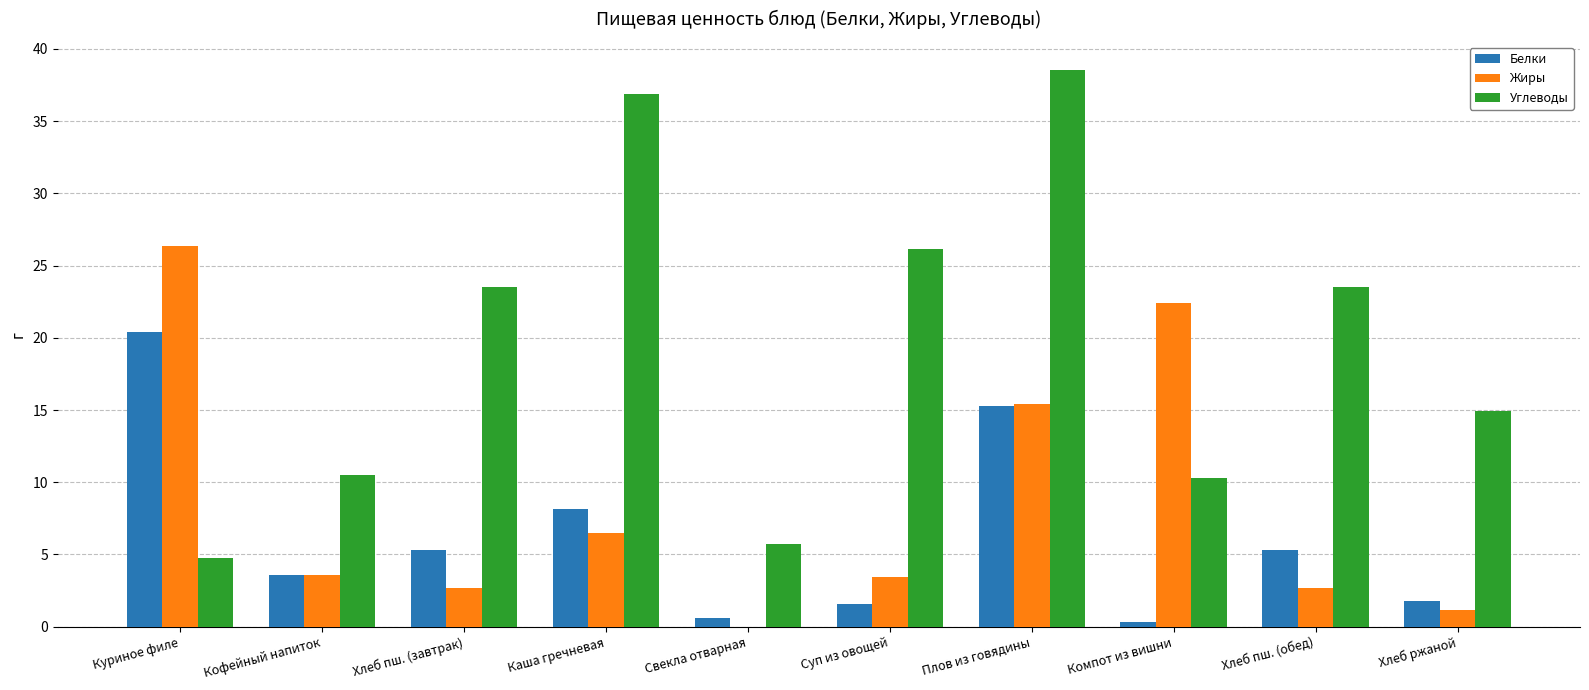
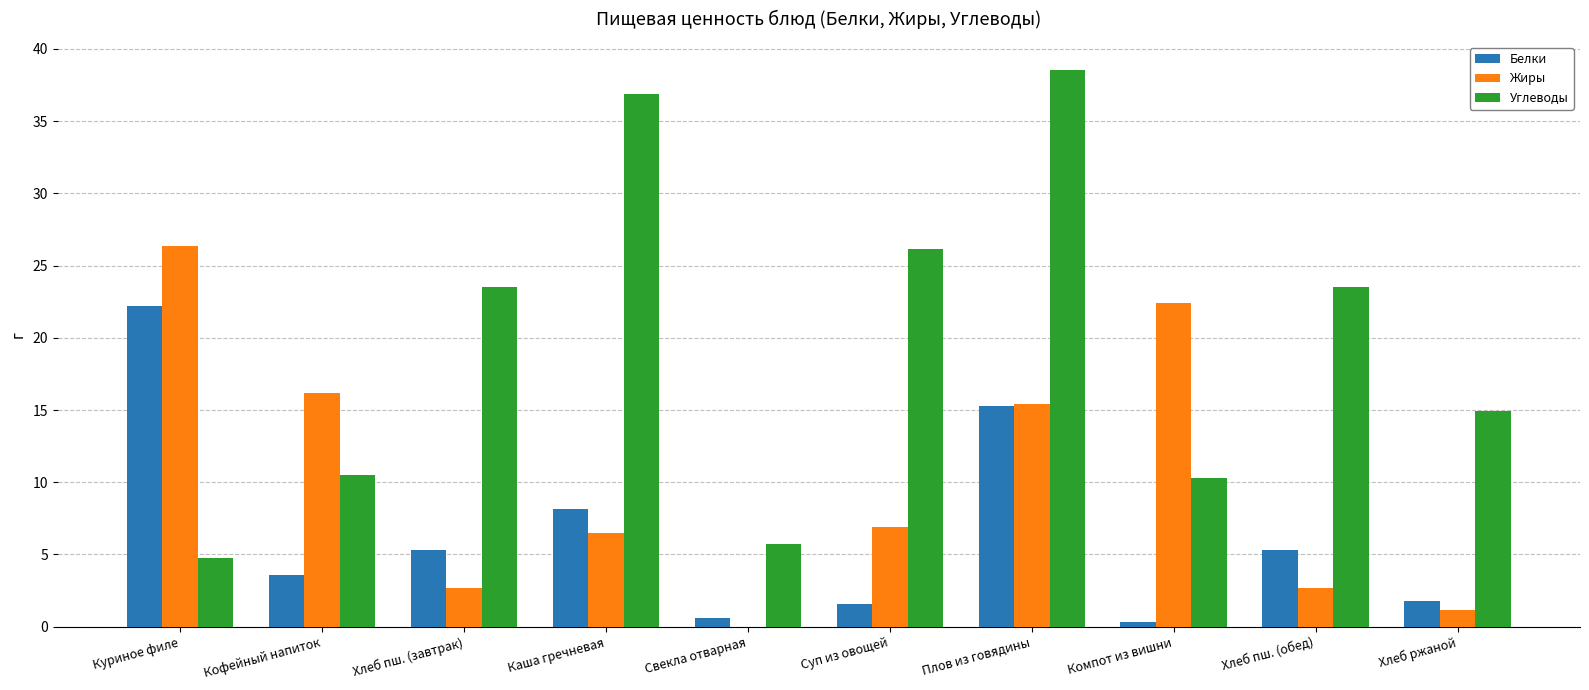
  {
    "Белки": {
-     "Куриное филе": 20.4,
+     "Куриное филе": 22.2,
      "Кофейный напиток": 3.6,
      "Хлеб пш. (завтрак)": 5.3,
      "Каша гречневая": 8.2,
      "Свекла отварная": 0.6,
      "Суп из овощей": 1.6,
      "Плов из говядины": 15.3,
      "Компот из вишни": 0.3,
      "Хлеб пш. (обед)": 5.3,
      "Хлеб ржаной": 1.8
    },
    "Жиры": {
      "Куриное филе": 26.3,
-     "Кофейный напиток": 3.6,
+     "Кофейный напиток": 16.2,
      "Хлеб пш. (завтрак)": 2.7,
      "Каша гречневая": 6.5,
      "Свекла отварная": 0.0,
-     "Суп из овощей": 3.5,
+     "Суп из овощей": 6.9,
      "Плов из говядины": 15.4,
      "Компот из вишни": 22.4,
      "Хлеб пш. (обед)": 2.7,
      "Хлеб ржаной": 1.2
    },
    "Углеводы": {
      "Куриное филе": 4.8,
      "Кофейный напиток": 10.5,
      "Хлеб пш. (завтрак)": 23.5,
      "Каша гречневая": 36.9,
      "Свекла отварная": 5.7,
      "Суп из овощей": 26.1,
      "Плов из говядины": 38.6,
      "Компот из вишни": 10.3,
      "Хлеб пш. (обед)": 23.5,
      "Хлеб ржаной": 14.9
    }
  }
